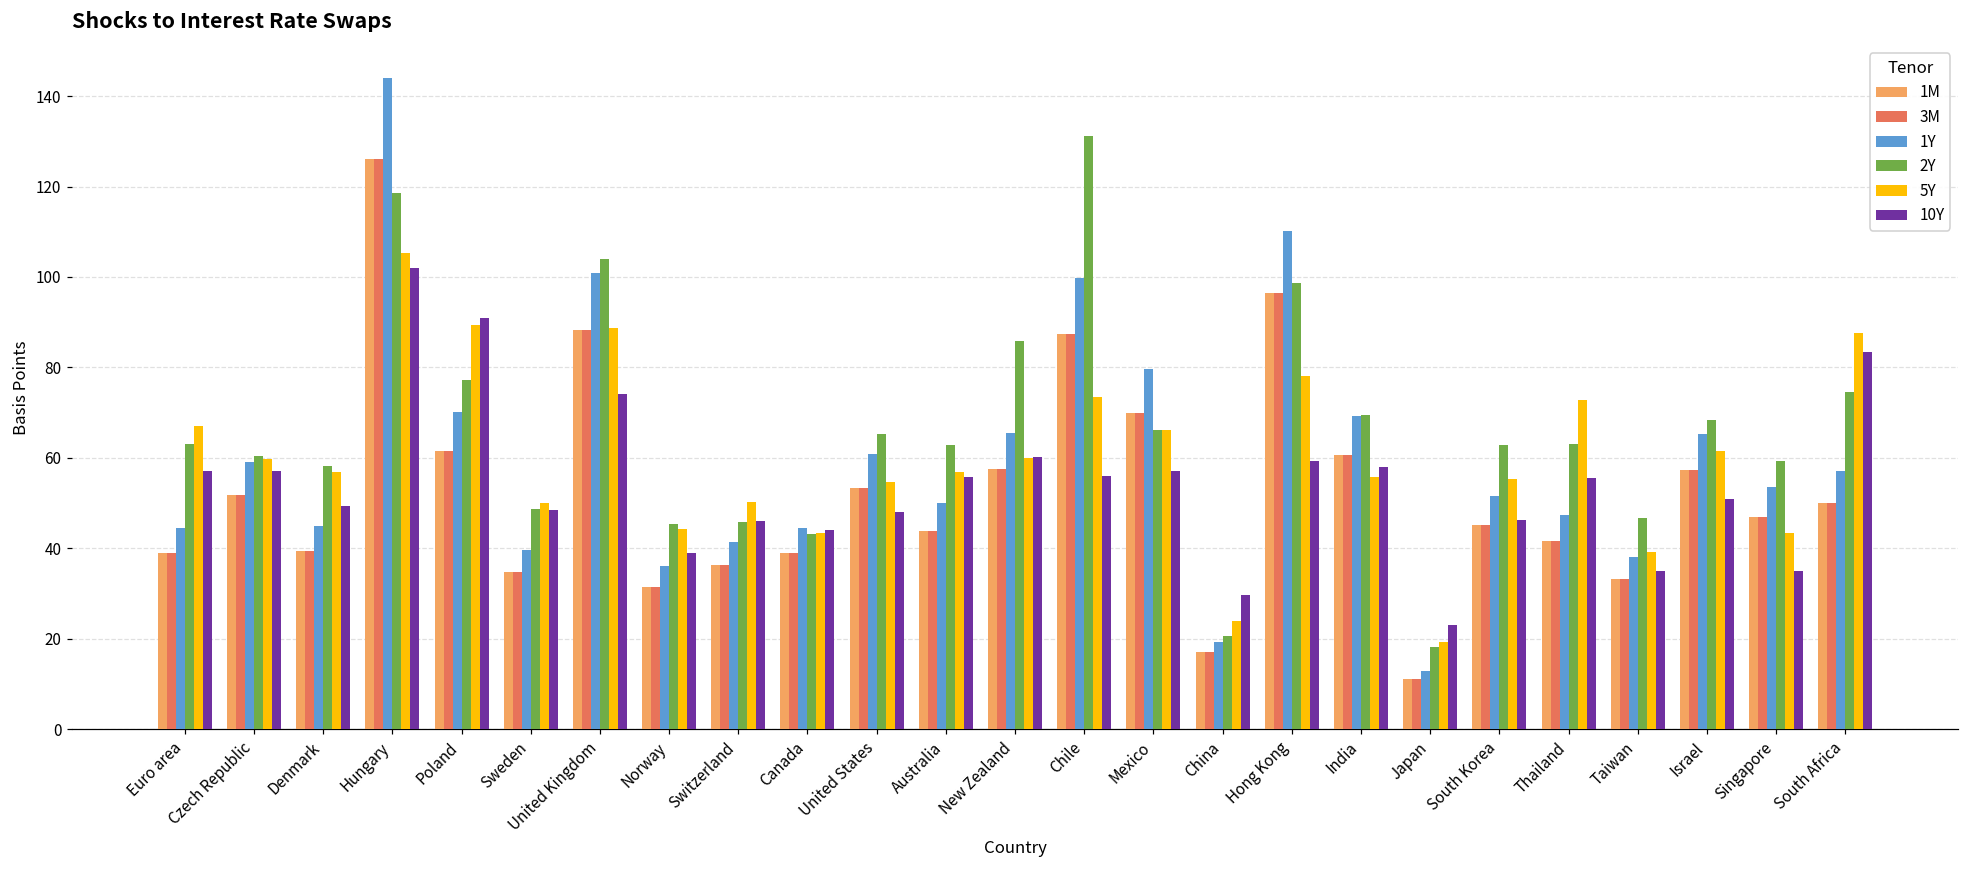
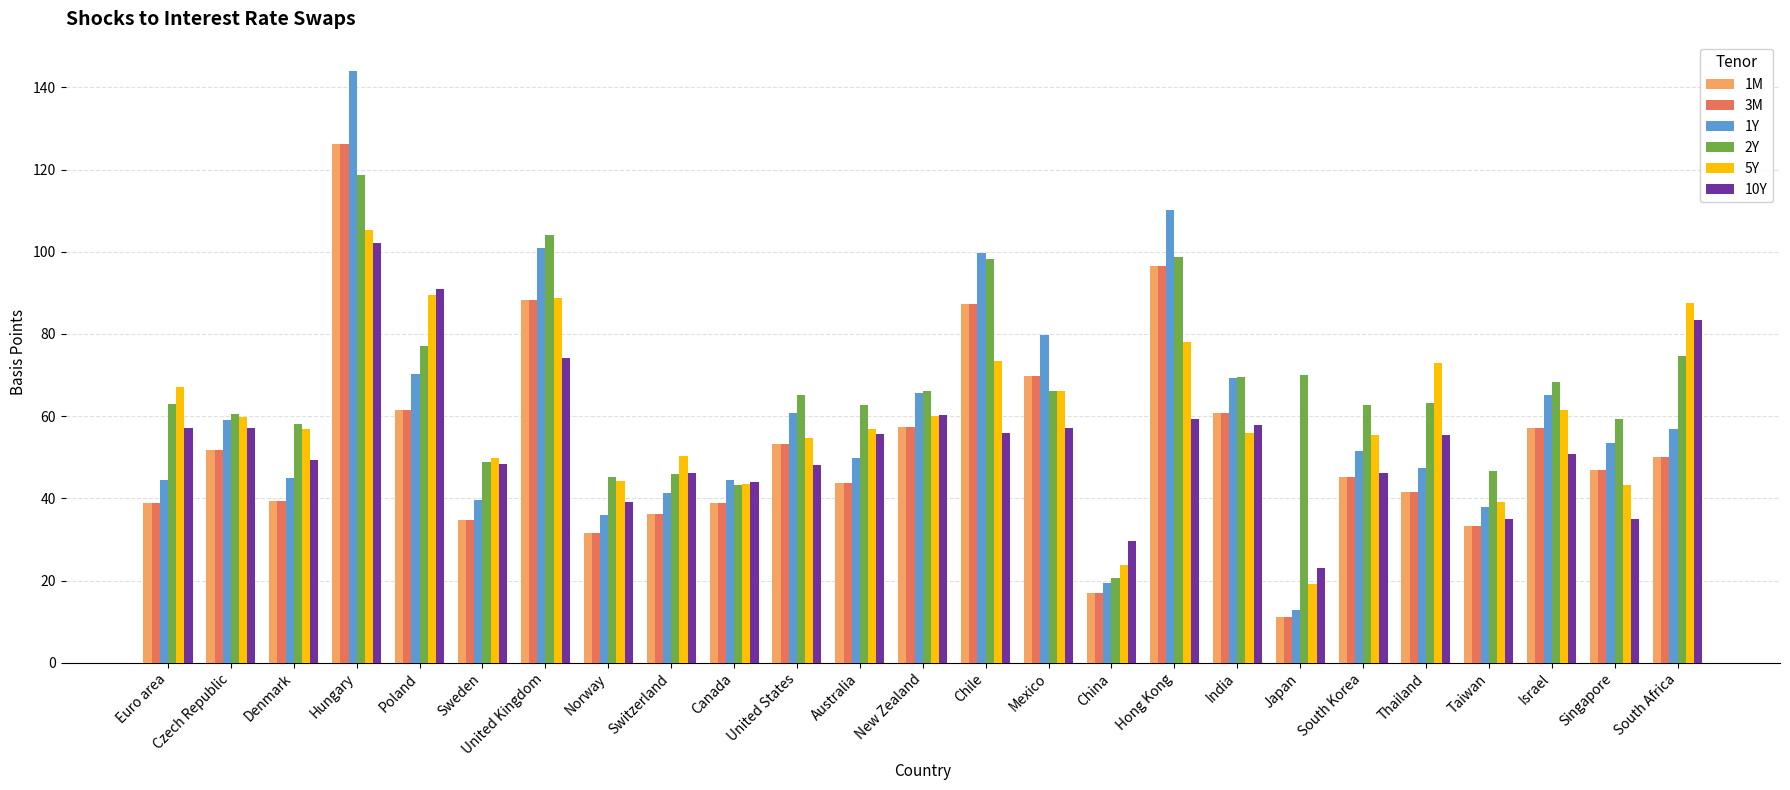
  {
    "1Y": {
      "Euro area": 44,
      "Czech Republic": 59,
      "Denmark": 45,
      "Hungary": 144,
      "Poland": 70,
      "Sweden": 40,
      "United Kingdom": 101,
      "Norway": 36,
      "Switzerland": 41,
      "Canada": 44,
      "United States": 61,
      "Australia": 50,
      "New Zealand": 66,
      "Chile": 100,
      "Mexico": 80,
      "China": 19,
      "Hong Kong": 110,
      "India": 69,
      "Japan": 13,
      "South Korea": 52,
      "Thailand": 47,
      "Taiwan": 38,
      "Israel": 65,
      "Singapore": 54,
      "South Africa": 57
    },
    "2Y": {
      "Euro area": 63,
      "Czech Republic": 60,
      "Denmark": 58,
      "Hungary": 119,
      "Poland": 77,
      "Sweden": 49,
      "United Kingdom": 104,
      "Norway": 45,
      "Switzerland": 46,
      "Canada": 43,
      "United States": 65,
      "Australia": 63,
-     "New Zealand": 86,
-     "Chile": 131,
+     "New Zealand": 66,
+     "Chile": 98,
      "Mexico": 66,
      "China": 21,
      "Hong Kong": 99,
      "India": 69,
-     "Japan": 18,
+     "Japan": 70,
      "South Korea": 63,
      "Thailand": 63,
      "Taiwan": 47,
      "Israel": 68,
      "Singapore": 59,
      "South Africa": 75
    },
    "5Y": {
      "Euro area": 67,
      "Czech Republic": 60,
      "Denmark": 57,
      "Hungary": 105,
      "Poland": 89,
      "Sweden": 50,
      "United Kingdom": 89,
      "Norway": 44,
      "Switzerland": 50,
      "Canada": 43,
      "United States": 55,
      "Australia": 57,
      "New Zealand": 60,
      "Chile": 73,
      "Mexico": 66,
      "China": 24,
      "Hong Kong": 78,
      "India": 56,
      "Japan": 19,
      "South Korea": 55,
      "Thailand": 73,
      "Taiwan": 39,
      "Israel": 61,
      "Singapore": 43,
      "South Africa": 88
    },
    "10Y": {
      "Euro area": 57,
      "Czech Republic": 57,
      "Denmark": 49,
      "Hungary": 102,
      "Poland": 91,
      "Sweden": 48,
      "United Kingdom": 74,
      "Norway": 39,
      "Switzerland": 46,
      "Canada": 44,
      "United States": 48,
      "Australia": 56,
      "New Zealand": 60,
      "Chile": 56,
      "Mexico": 57,
      "China": 30,
      "Hong Kong": 59,
      "India": 58,
      "Japan": 23,
      "South Korea": 46,
      "Thailand": 55,
      "Taiwan": 35,
      "Israel": 51,
      "Singapore": 35,
      "South Africa": 83
    }
  }
